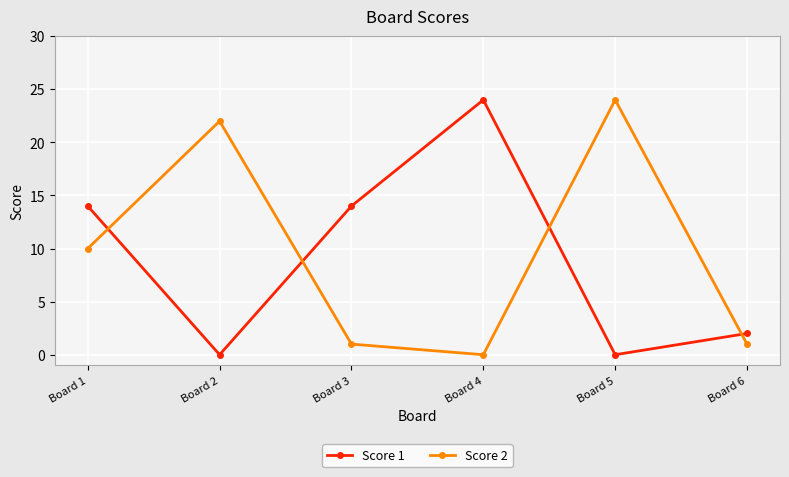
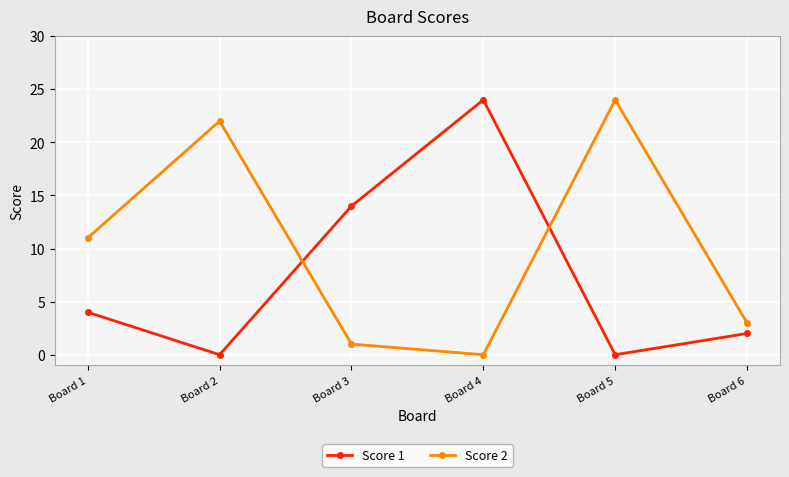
  {
    "Score 1": {
-     "Board 1": 14,
+     "Board 1": 4,
      "Board 2": 0,
      "Board 3": 14,
      "Board 4": 24,
      "Board 5": 0,
      "Board 6": 2
    },
    "Score 2": {
-     "Board 1": 10,
+     "Board 1": 11,
      "Board 2": 22,
      "Board 3": 1,
      "Board 4": 0,
      "Board 5": 24,
-     "Board 6": 1
+     "Board 6": 3
    }
  }
